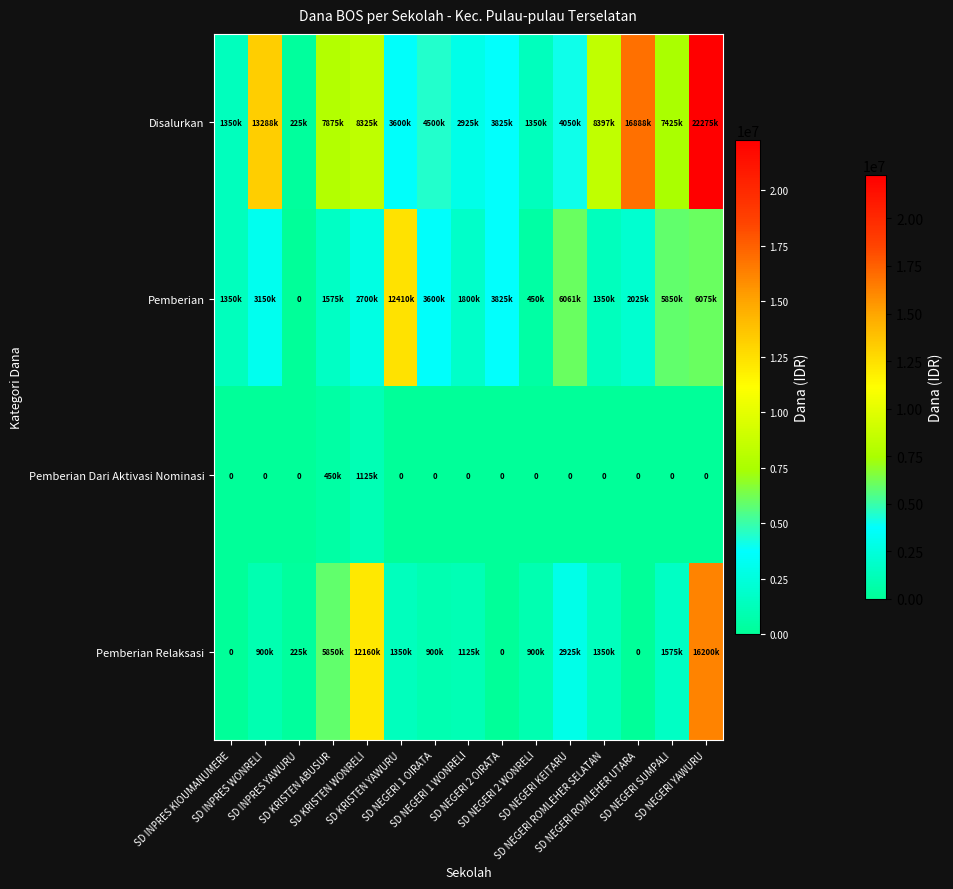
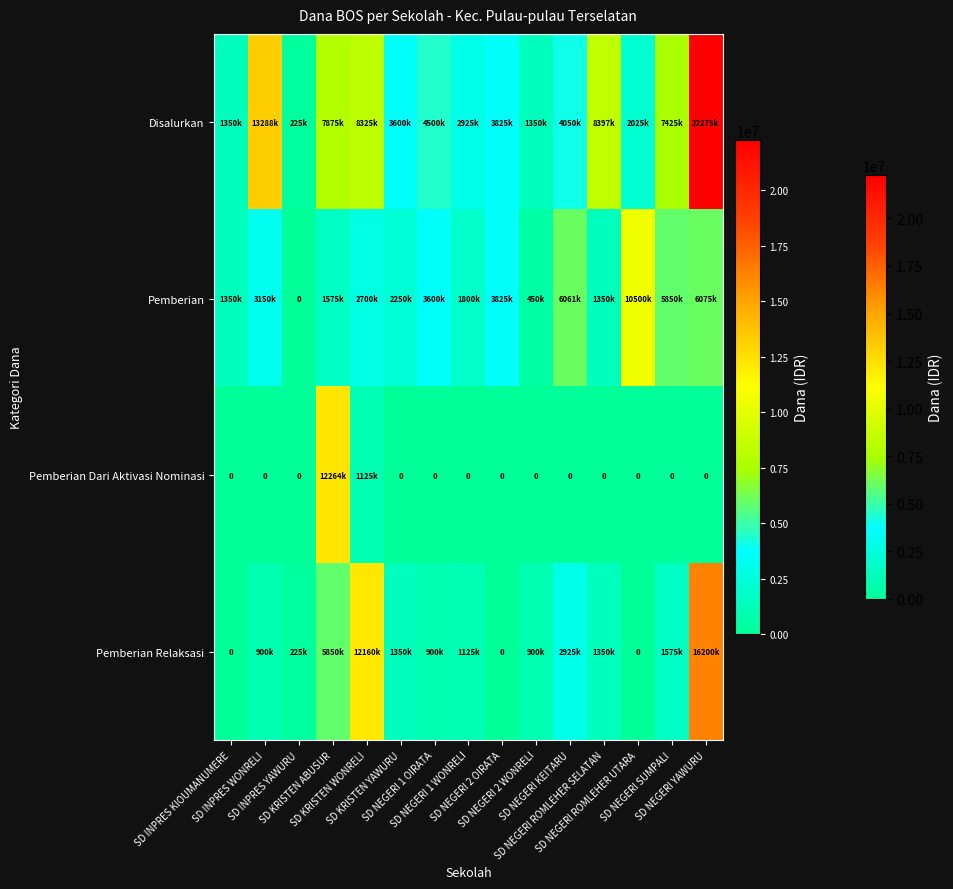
  {
    "Disalurkan": {
      "SD INPRES KIOUMANUMERE": "1350k",
      "SD INPRES WONRELI": "13288k",
      "SD INPRES YAWURU": "225k",
      "SD KRISTEN ABUSUR": "7875k",
      "SD KRISTEN WONRELI": "8325k",
      "SD KRISTEN YAWURU": "3600k",
      "SD NEGERI 1 OIRATA": "4500k",
      "SD NEGERI 1 WONRELI": "2925k",
      "SD NEGERI 2 OIRATA": "3825k",
      "SD NEGERI 2 WONRELI": "1350k",
      "SD NEGERI KEITARU": "4050k",
      "SD NEGERI ROMLEHER SELATAN": "8397k",
-     "SD NEGERI ROMLEHER UTARA": "16888k",
+     "SD NEGERI ROMLEHER UTARA": "2025k",
      "SD NEGERI SUMPALI": "7425k",
      "SD NEGERI YAWURU": "22275k"
    },
    "Pemberian": {
      "SD INPRES KIOUMANUMERE": "1350k",
      "SD INPRES WONRELI": "3150k",
      "SD INPRES YAWURU": "0",
      "SD KRISTEN ABUSUR": "1575k",
      "SD KRISTEN WONRELI": "2700k",
-     "SD KRISTEN YAWURU": "12410k",
+     "SD KRISTEN YAWURU": "2250k",
      "SD NEGERI 1 OIRATA": "3600k",
      "SD NEGERI 1 WONRELI": "1800k",
      "SD NEGERI 2 OIRATA": "3825k",
      "SD NEGERI 2 WONRELI": "450k",
      "SD NEGERI KEITARU": "6061k",
      "SD NEGERI ROMLEHER SELATAN": "1350k",
-     "SD NEGERI ROMLEHER UTARA": "2025k",
+     "SD NEGERI ROMLEHER UTARA": "10500k",
      "SD NEGERI SUMPALI": "5850k",
      "SD NEGERI YAWURU": "6075k"
    },
    "Pemberian Dari Aktivasi Nominasi": {
      "SD INPRES KIOUMANUMERE": "0",
      "SD INPRES WONRELI": "0",
      "SD INPRES YAWURU": "0",
-     "SD KRISTEN ABUSUR": "450k",
+     "SD KRISTEN ABUSUR": "12264k",
      "SD KRISTEN WONRELI": "1125k",
      "SD KRISTEN YAWURU": "0",
      "SD NEGERI 1 OIRATA": "0",
      "SD NEGERI 1 WONRELI": "0",
      "SD NEGERI 2 OIRATA": "0",
      "SD NEGERI 2 WONRELI": "0",
      "SD NEGERI KEITARU": "0",
      "SD NEGERI ROMLEHER SELATAN": "0",
      "SD NEGERI ROMLEHER UTARA": "0",
      "SD NEGERI SUMPALI": "0",
      "SD NEGERI YAWURU": "0"
    },
    "Pemberian Relaksasi": {
      "SD INPRES KIOUMANUMERE": "0",
      "SD INPRES WONRELI": "900k",
      "SD INPRES YAWURU": "225k",
      "SD KRISTEN ABUSUR": "5850k",
      "SD KRISTEN WONRELI": "12160k",
      "SD KRISTEN YAWURU": "1350k",
      "SD NEGERI 1 OIRATA": "900k",
      "SD NEGERI 1 WONRELI": "1125k",
      "SD NEGERI 2 OIRATA": "0",
      "SD NEGERI 2 WONRELI": "900k",
      "SD NEGERI KEITARU": "2925k",
      "SD NEGERI ROMLEHER SELATAN": "1350k",
      "SD NEGERI ROMLEHER UTARA": "0",
      "SD NEGERI SUMPALI": "1575k",
      "SD NEGERI YAWURU": "16200k"
    }
  }
